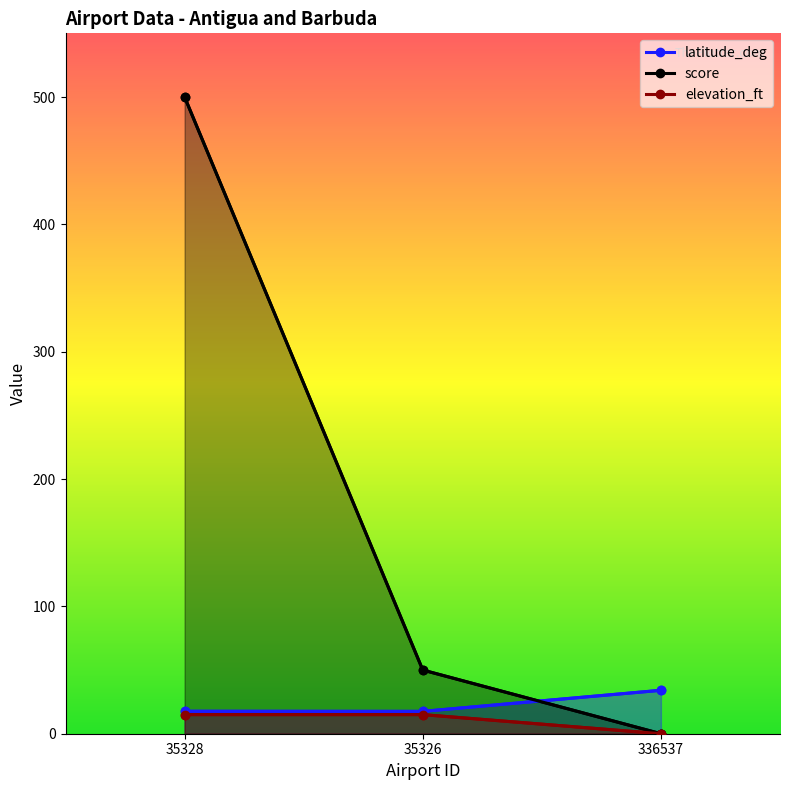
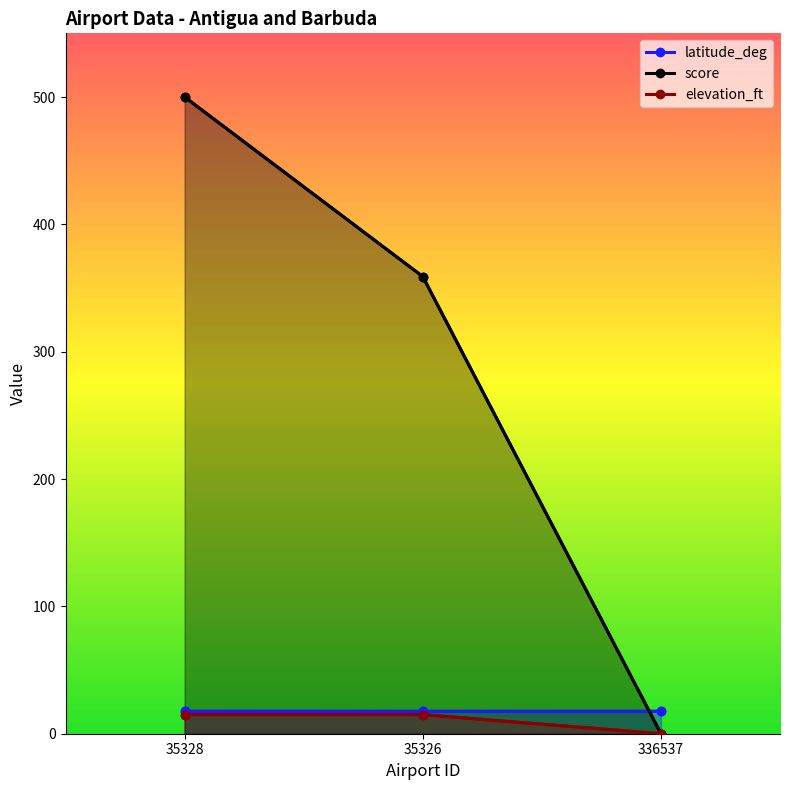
  {
    "latitude_deg": {
      "35328": 18,
      "35326": 18,
-     "336537": 34
+     "336537": 18
    },
    "score": {
      "35328": 500,
-     "35326": 50
+     "35326": 359
    },
    "elevation_ft": {
      "35328": 15,
      "35326": 15
    }
  }
